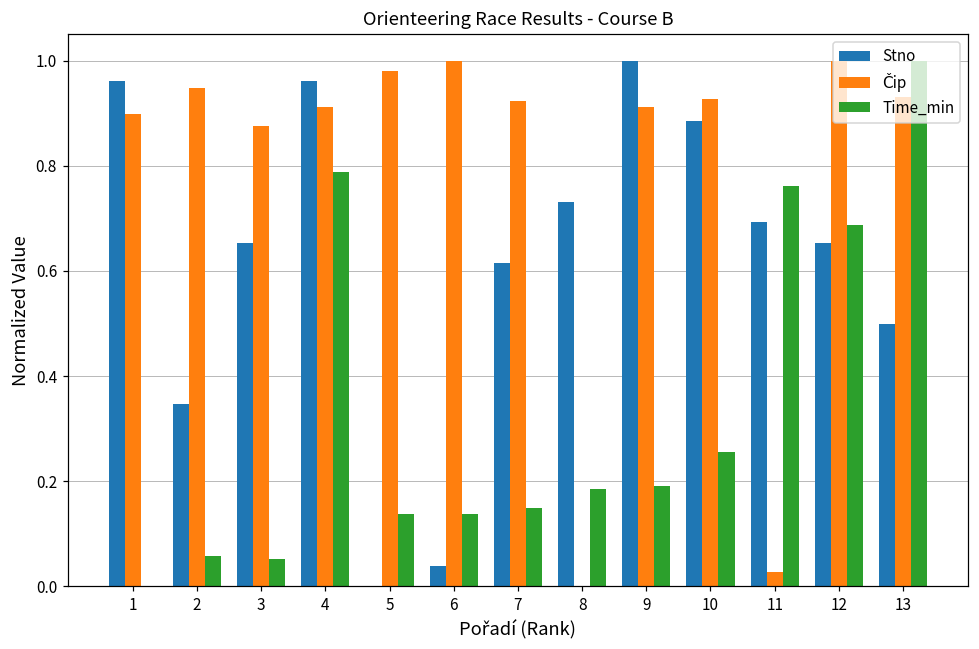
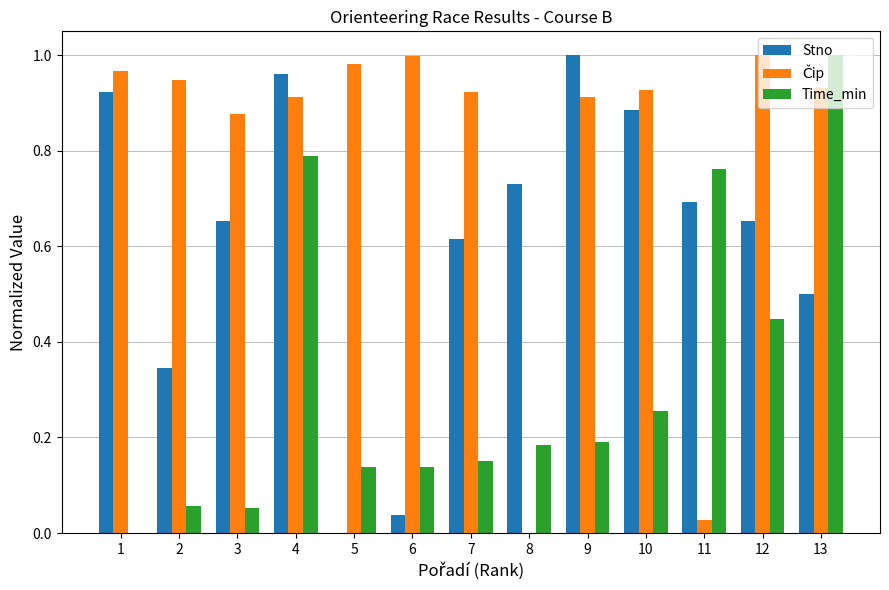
  {
    "Stno": {
-     "1": 0.96,
+     "1": 0.92,
      "2": 0.35,
      "3": 0.65,
      "4": 0.96,
      "5": 0.00,
      "6": 0.04,
      "7": 0.62,
      "8": 0.73,
      "9": 1.00,
      "10": 0.88,
      "11": 0.69,
      "12": 0.65,
      "13": 0.50
    },
    "Čip": {
-     "1": 0.90,
+     "1": 0.97,
      "2": 0.95,
      "3": 0.88,
      "4": 0.91,
      "5": 0.98,
      "6": 1.00,
      "7": 0.92,
      "8": 0.00,
      "9": 0.91,
      "10": 0.93,
      "11": 0.03
    },
    "Time_min": {
      "1": 0.00,
      "2": 0.06,
      "3": 0.05,
      "4": 0.79,
      "5": 0.14,
      "6": 0.14,
      "7": 0.15,
      "8": 0.19,
      "9": 0.19,
      "10": 0.26,
      "11": 0.76,
-     "12": 0.69
+     "12": 0.45
    }
  }
